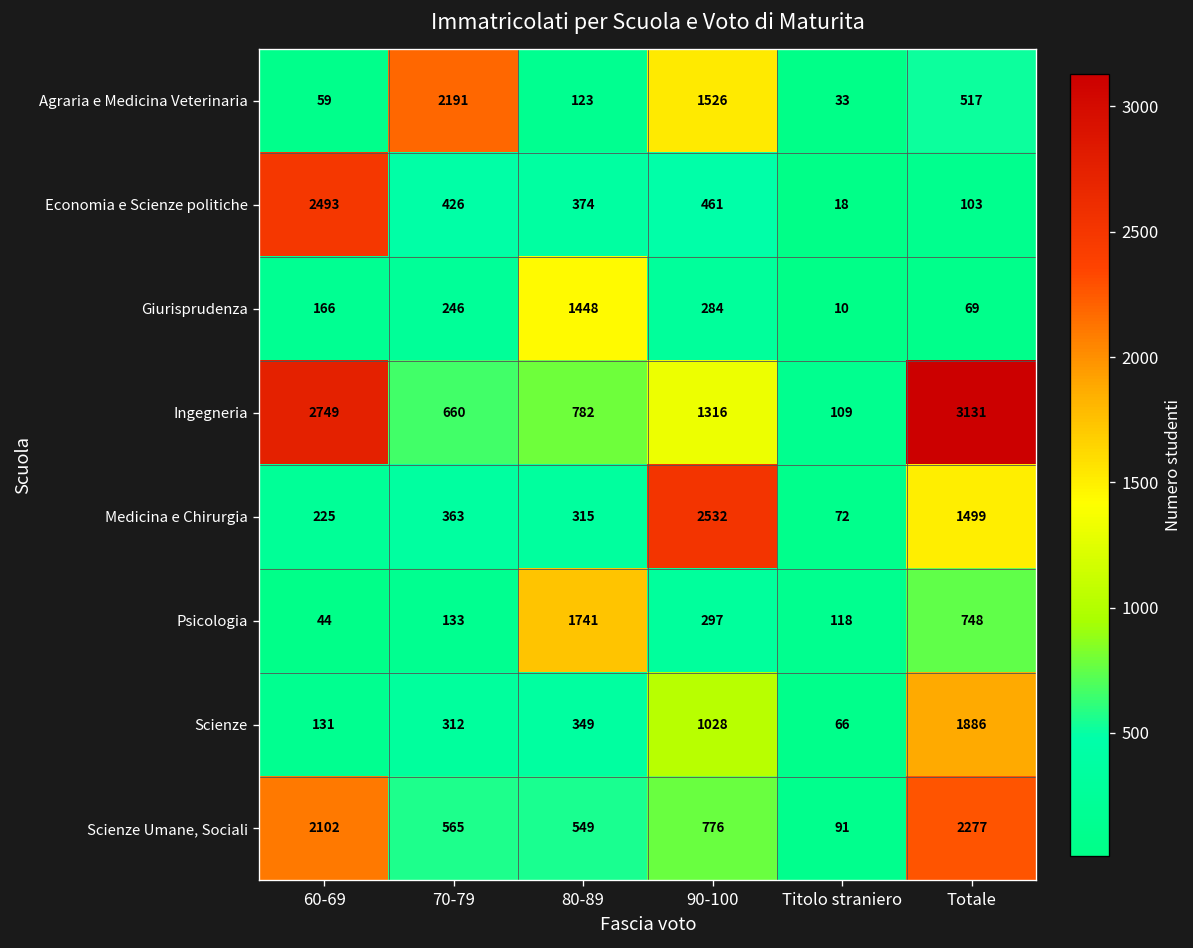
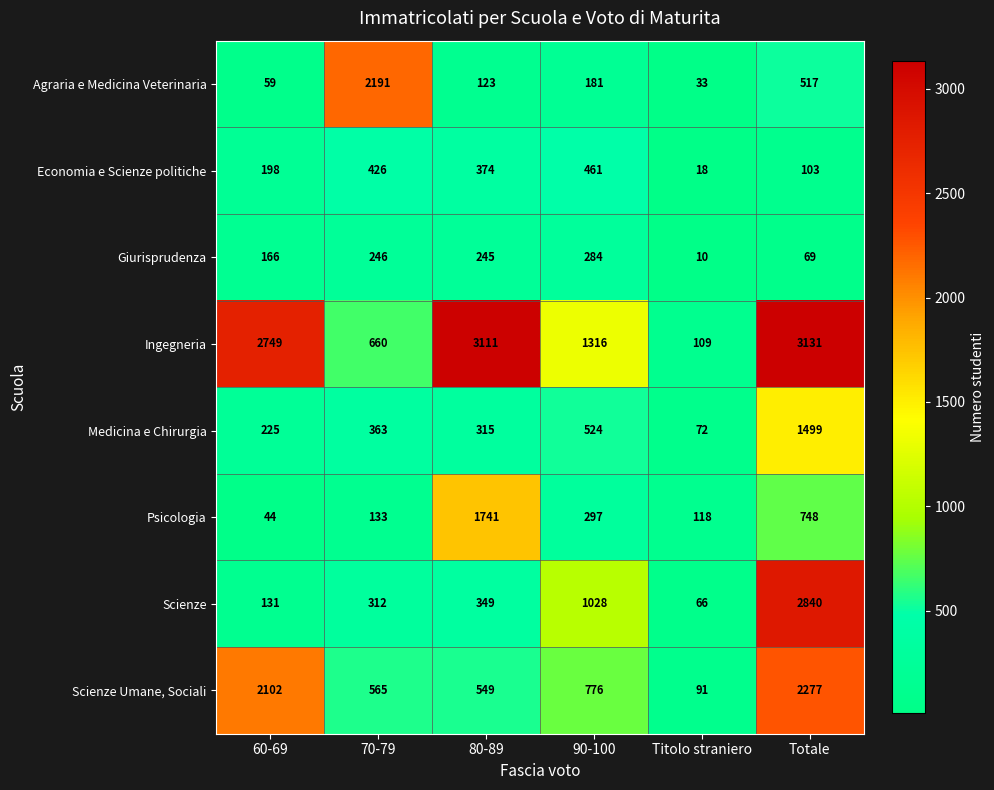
  {
    "Agraria e Medicina Veterinaria": {
      "60-69": 59,
      "70-79": 2191,
      "80-89": 123,
-     "90-100": 1526,
+     "90-100": 181,
      "Titolo straniero": 33,
      "Totale": 517
    },
    "Economia e Scienze politiche": {
-     "60-69": 2493,
+     "60-69": 198,
      "70-79": 426,
      "80-89": 374,
      "90-100": 461,
      "Titolo straniero": 18,
      "Totale": 103
    },
    "Giurisprudenza": {
      "60-69": 166,
      "70-79": 246,
-     "80-89": 1448,
+     "80-89": 245,
      "90-100": 284,
      "Titolo straniero": 10,
      "Totale": 69
    },
    "Ingegneria": {
      "60-69": 2749,
      "70-79": 660,
-     "80-89": 782,
+     "80-89": 3111,
      "90-100": 1316,
      "Titolo straniero": 109,
      "Totale": 3131
    },
    "Medicina e Chirurgia": {
      "60-69": 225,
      "70-79": 363,
      "80-89": 315,
-     "90-100": 2532,
+     "90-100": 524,
      "Titolo straniero": 72,
      "Totale": 1499
    },
    "Psicologia": {
      "60-69": 44,
      "70-79": 133,
      "80-89": 1741,
      "90-100": 297,
      "Titolo straniero": 118,
      "Totale": 748
    },
    "Scienze": {
      "60-69": 131,
      "70-79": 312,
      "80-89": 349,
      "90-100": 1028,
      "Titolo straniero": 66,
-     "Totale": 1886
+     "Totale": 2840
    },
    "Scienze Umane, Sociali": {
      "60-69": 2102,
      "70-79": 565,
      "80-89": 549,
      "90-100": 776,
      "Titolo straniero": 91,
      "Totale": 2277
    }
  }
